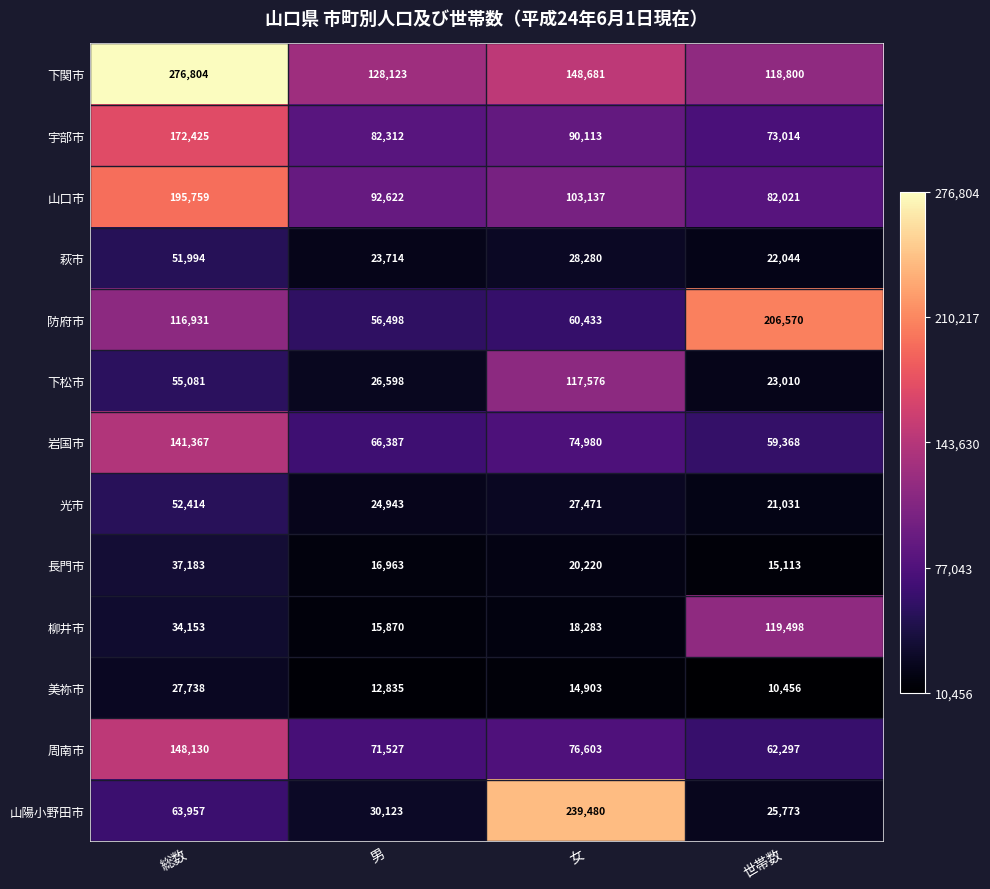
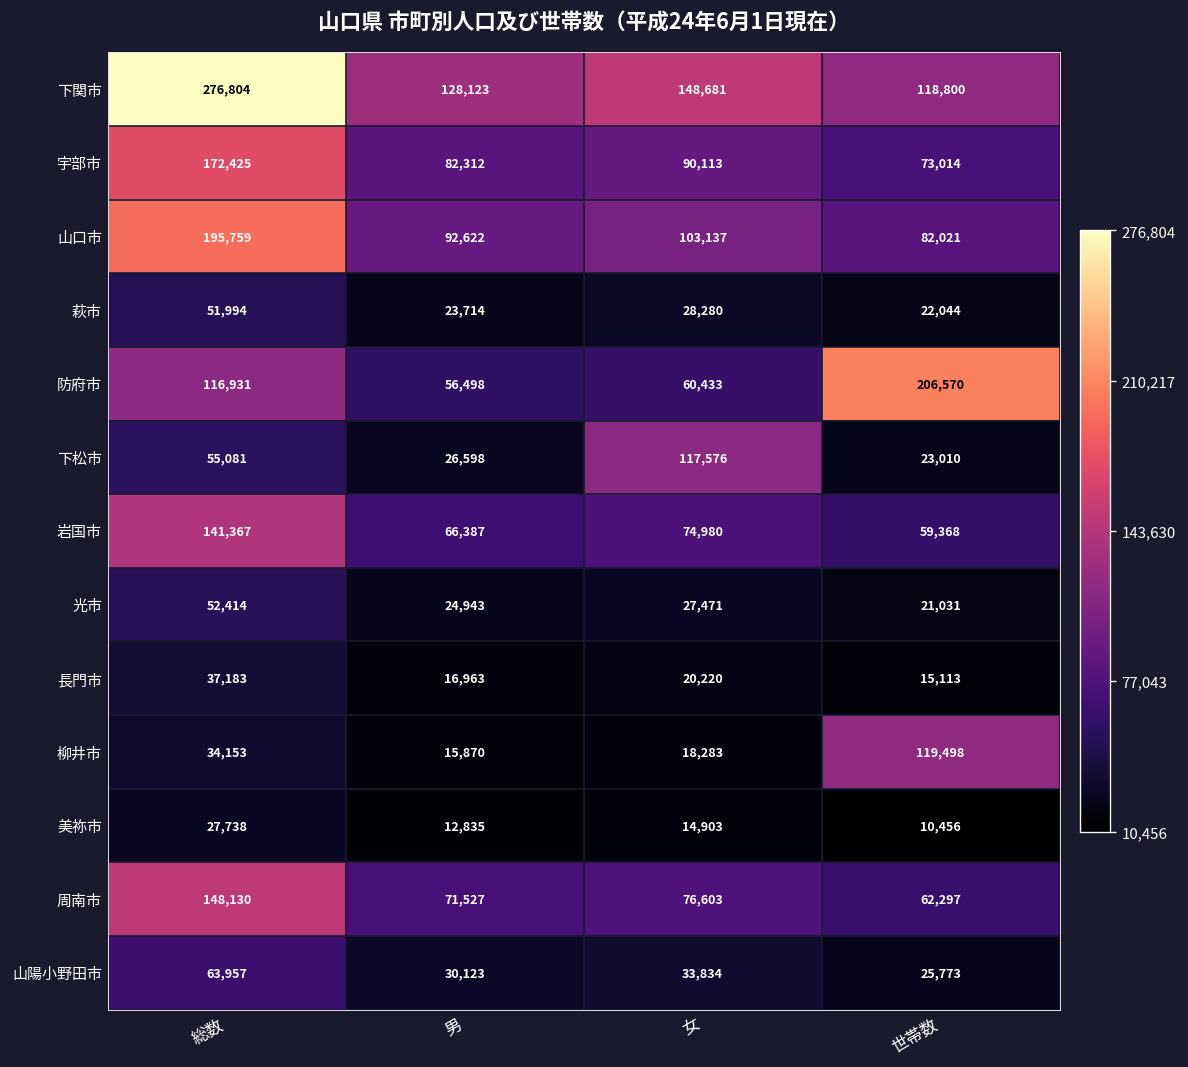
  {
    "下関市": {
      "総数": "276,804",
      "男": "128,123",
      "女": "148,681",
      "世帯数": "118,800"
    },
    "宇部市": {
      "総数": "172,425",
      "男": "82,312",
      "女": "90,113",
      "世帯数": "73,014"
    },
    "山口市": {
      "総数": "195,759",
      "男": "92,622",
      "女": "103,137",
      "世帯数": "82,021"
    },
    "萩市": {
      "総数": "51,994",
      "男": "23,714",
      "女": "28,280",
      "世帯数": "22,044"
    },
    "防府市": {
      "総数": "116,931",
      "男": "56,498",
      "女": "60,433",
      "世帯数": "206,570"
    },
    "下松市": {
      "総数": "55,081",
      "男": "26,598",
      "女": "117,576",
      "世帯数": "23,010"
    },
    "岩国市": {
      "総数": "141,367",
      "男": "66,387",
      "女": "74,980",
      "世帯数": "59,368"
    },
    "光市": {
      "総数": "52,414",
      "男": "24,943",
      "女": "27,471",
      "世帯数": "21,031"
    },
    "長門市": {
      "総数": "37,183",
      "男": "16,963",
      "女": "20,220",
      "世帯数": "15,113"
    },
    "柳井市": {
      "総数": "34,153",
      "男": "15,870",
      "女": "18,283",
      "世帯数": "119,498"
    },
    "美祢市": {
      "総数": "27,738",
      "男": "12,835",
      "女": "14,903",
      "世帯数": "10,456"
    },
    "周南市": {
      "総数": "148,130",
      "男": "71,527",
      "女": "76,603",
      "世帯数": "62,297"
    },
    "山陽小野田市": {
      "総数": "63,957",
      "男": "30,123",
-     "女": "239,480",
+     "女": "33,834",
      "世帯数": "25,773"
    }
  }
